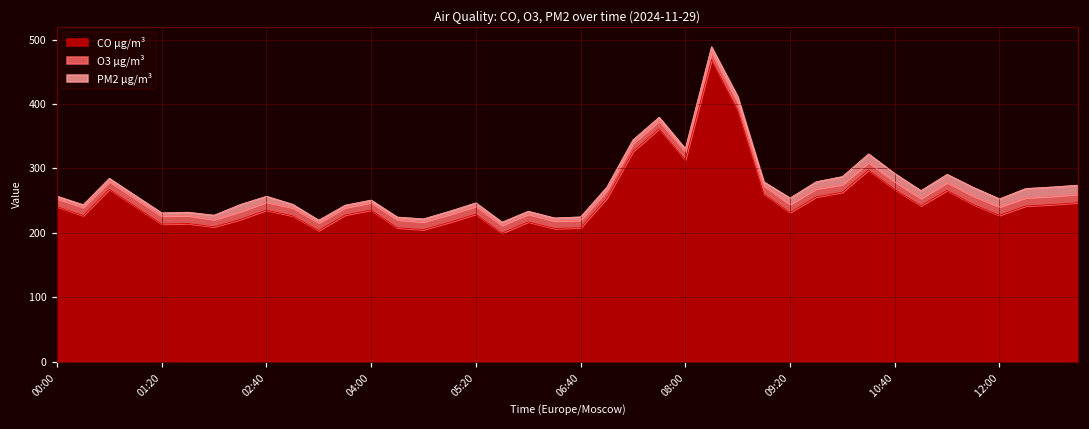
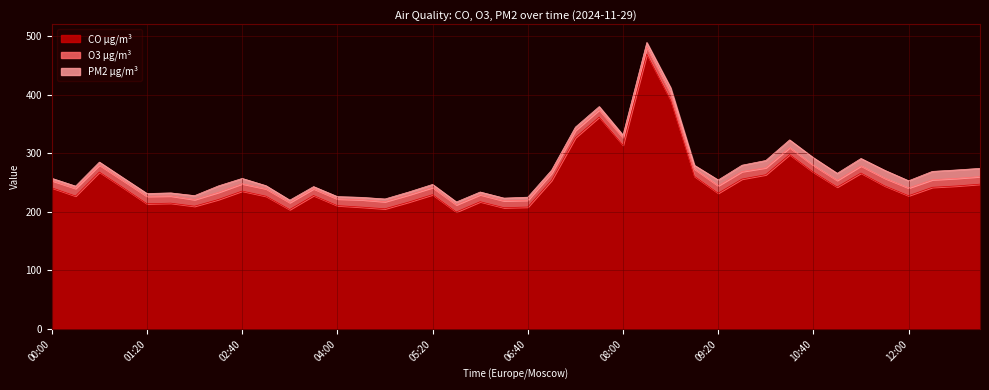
  {
    "CO µg/m³": {
      "00:00": 240,
      "01:20": 210,
      "02:40": 240,
-     "04:00": 240,
+     "04:00": 210,
      "05:20": 230,
      "06:40": 210,
      "08:00": 310,
      "09:20": 230,
      "10:40": 270,
      "12:00": 230
    },
    "O3 µg/m³": {
      "01:20": 10,
      "02:40": 10,
      "05:20": 10,
      "06:40": 10,
      "08:00": 10,
      "09:20": 10,
      "10:40": 10,
      "12:00": 10
    },
    "PM2 µg/m³": {
      "01:20": 0,
      "02:40": 10,
      "05:20": 10,
      "06:40": 10,
      "08:00": 0,
      "09:20": 10,
      "10:40": 10,
      "12:00": 10
    }
  }
